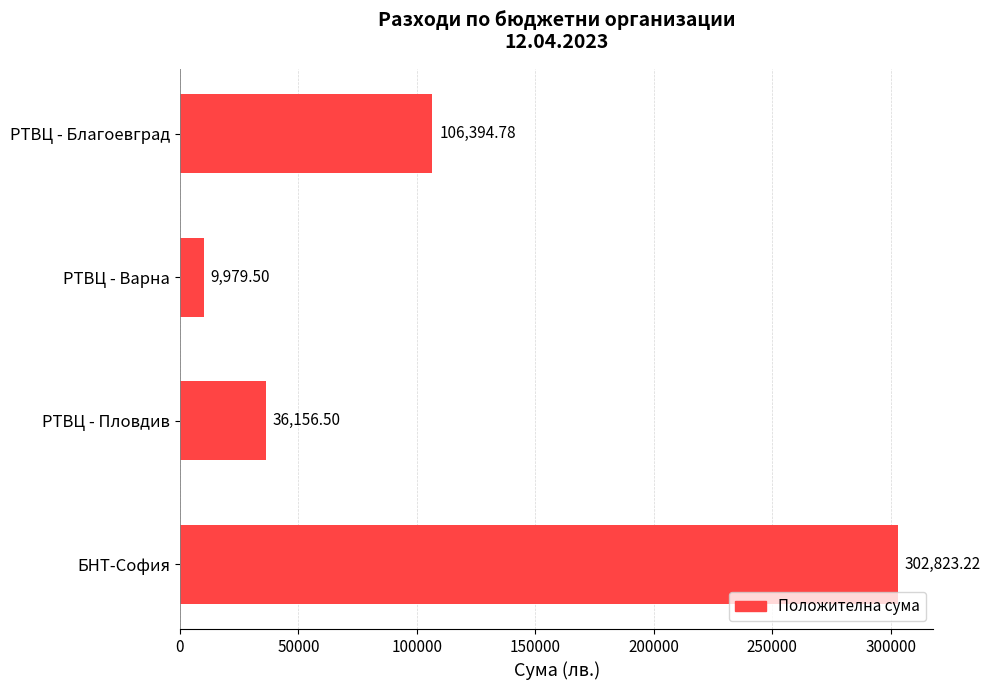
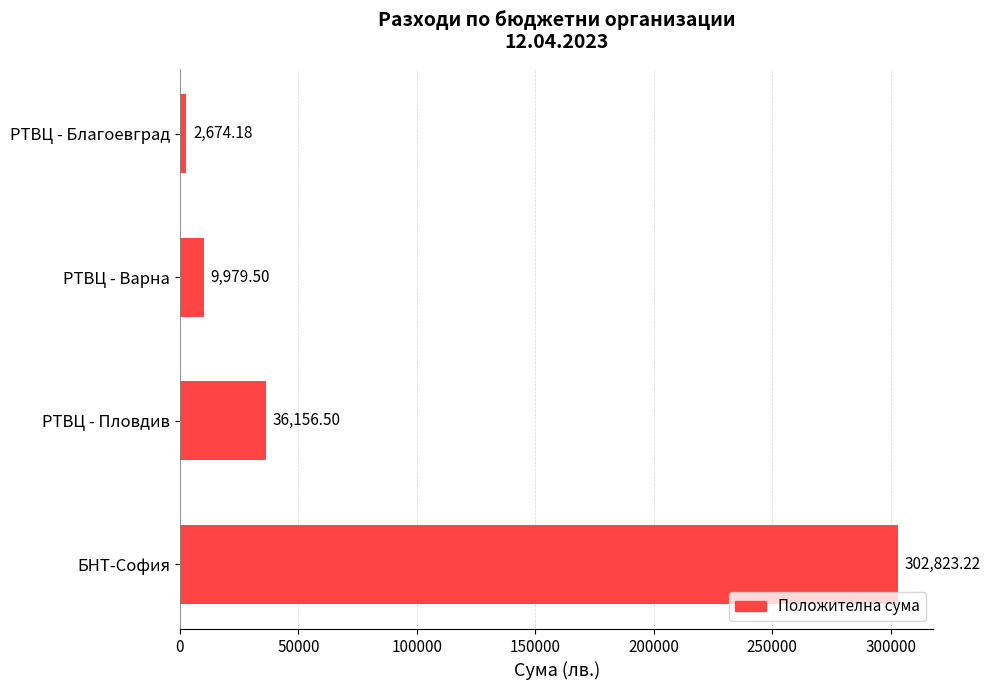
  {
-   "РТВЦ - Благоевград": "106,394.78",
+   "РТВЦ - Благоевград": "2,674.18",
    "РТВЦ - Варна": "9,979.50",
    "РТВЦ - Пловдив": "36,156.50",
    "БНТ-София": "302,823.22"
  }
